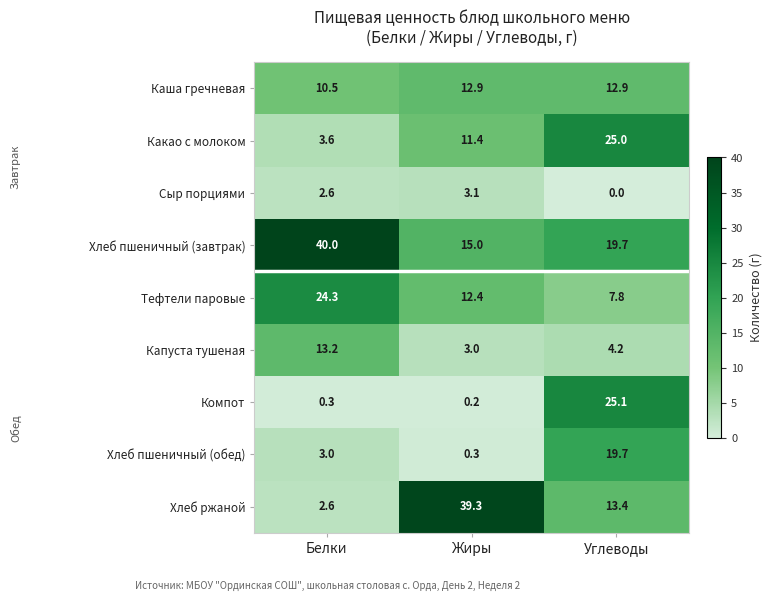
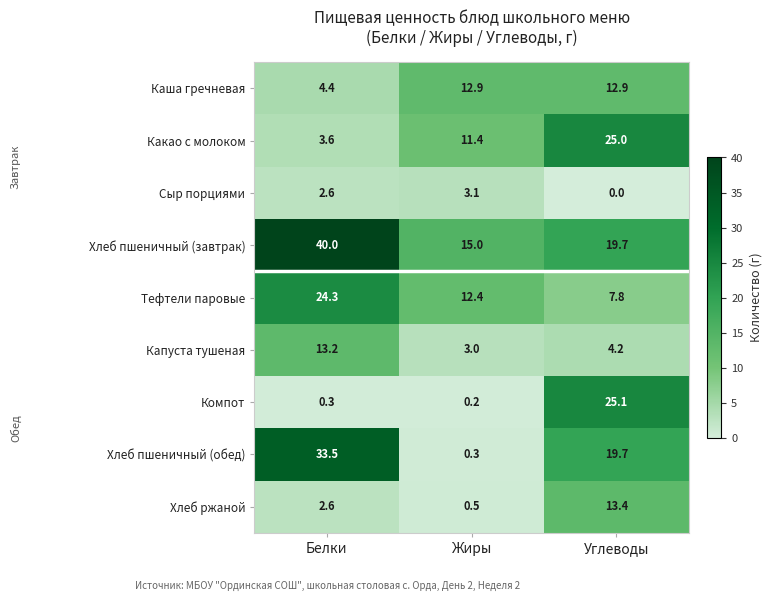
  {
    "Каша гречневая": {
-     "Белки": 10.5,
+     "Белки": 4.4,
      "Жиры": 12.9,
      "Углеводы": 12.9
    },
    "Какао с молоком": {
      "Белки": 3.6,
      "Жиры": 11.4,
      "Углеводы": 25.0
    },
    "Сыр порциями": {
      "Белки": 2.6,
      "Жиры": 3.1,
      "Углеводы": 0.0
    },
    "Хлеб пшеничный (завтрак)": {
      "Белки": 40.0,
      "Жиры": 15.0,
      "Углеводы": 19.7
    },
    "Тефтели паровые": {
      "Белки": 24.3,
      "Жиры": 12.4,
      "Углеводы": 7.8
    },
    "Капуста тушеная": {
      "Белки": 13.2,
      "Жиры": 3.0,
      "Углеводы": 4.2
    },
    "Компот": {
      "Белки": 0.3,
      "Жиры": 0.2,
      "Углеводы": 25.1
    },
    "Хлеб пшеничный (обед)": {
-     "Белки": 3.0,
+     "Белки": 33.5,
      "Жиры": 0.3,
      "Углеводы": 19.7
    },
    "Хлеб ржаной": {
      "Белки": 2.6,
-     "Жиры": 39.3,
+     "Жиры": 0.5,
      "Углеводы": 13.4
    }
  }
